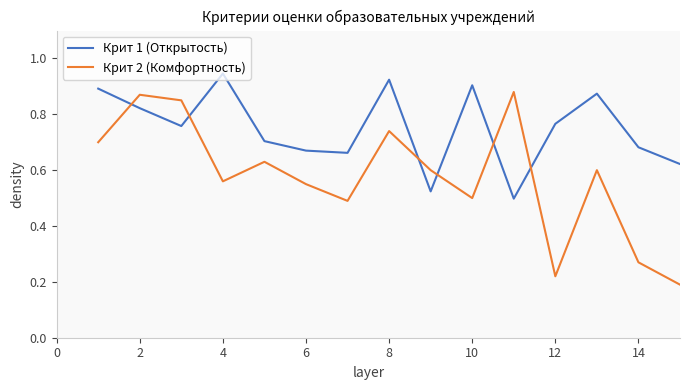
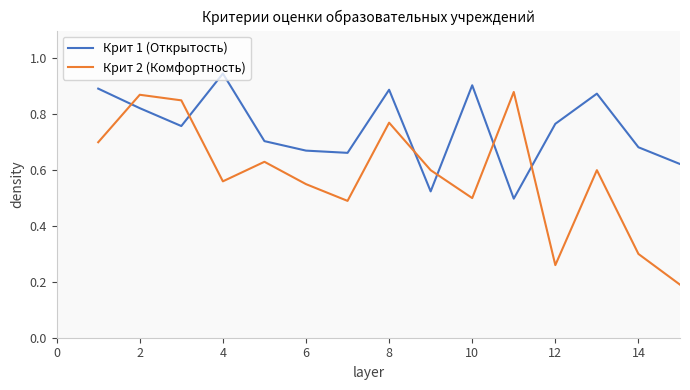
  {
    "Крит 1 (Открытость)": {
      "2": 0.82,
      "6": 0.67,
-     "8": 0.92,
+     "8": 0.89,
      "10": 0.90,
      "12": 0.77,
      "14": 0.68
    },
    "Крит 2 (Комфортность)": {
      "2": 0.87,
      "4": 0.56,
      "6": 0.55,
-     "8": 0.74,
+     "8": 0.77,
      "10": 0.50,
-     "12": 0.22,
-     "14": 0.27
+     "12": 0.26,
+     "14": 0.30
    }
  }
